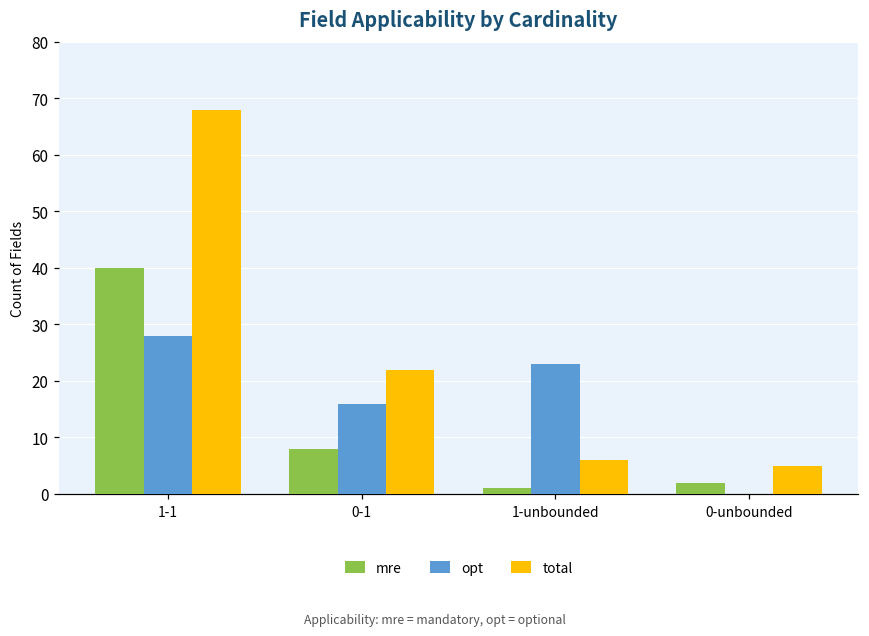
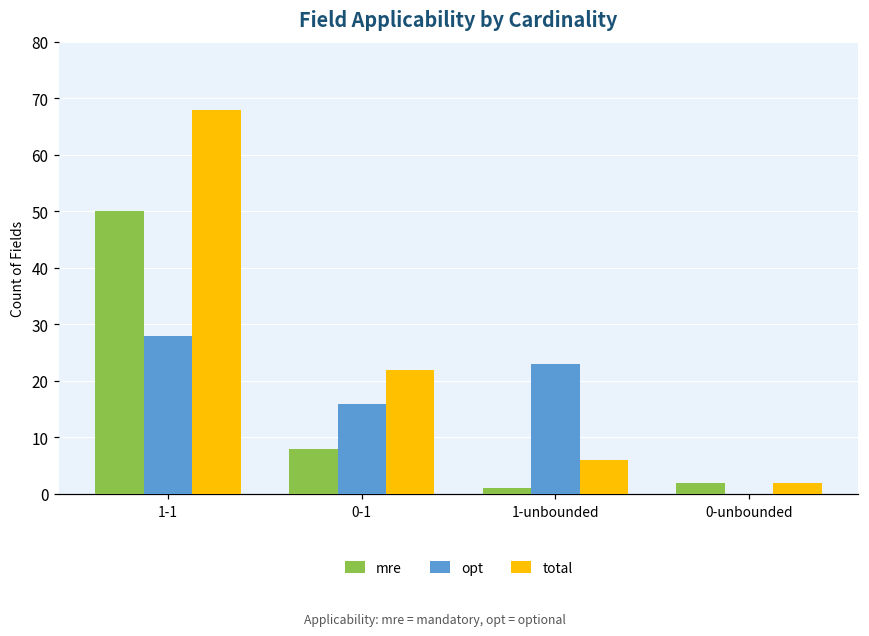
  {
    "mre": {
-     "1-1": 40,
+     "1-1": 50,
      "0-1": 8,
      "1-unbounded": 1,
      "0-unbounded": 2
    },
    "opt": {
      "1-1": 28,
      "0-1": 16,
      "1-unbounded": 23,
      "0-unbounded": 0
    },
    "total": {
      "1-1": 68,
      "0-1": 22,
      "1-unbounded": 6,
-     "0-unbounded": 5
+     "0-unbounded": 2
    }
  }
